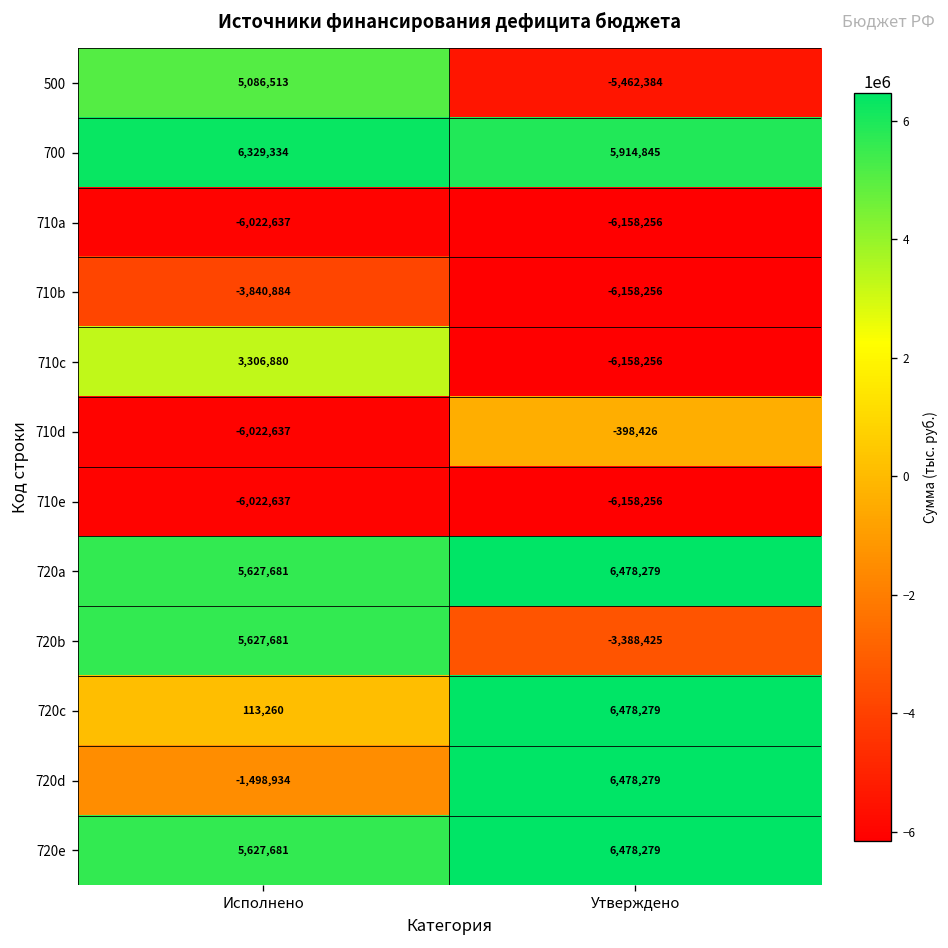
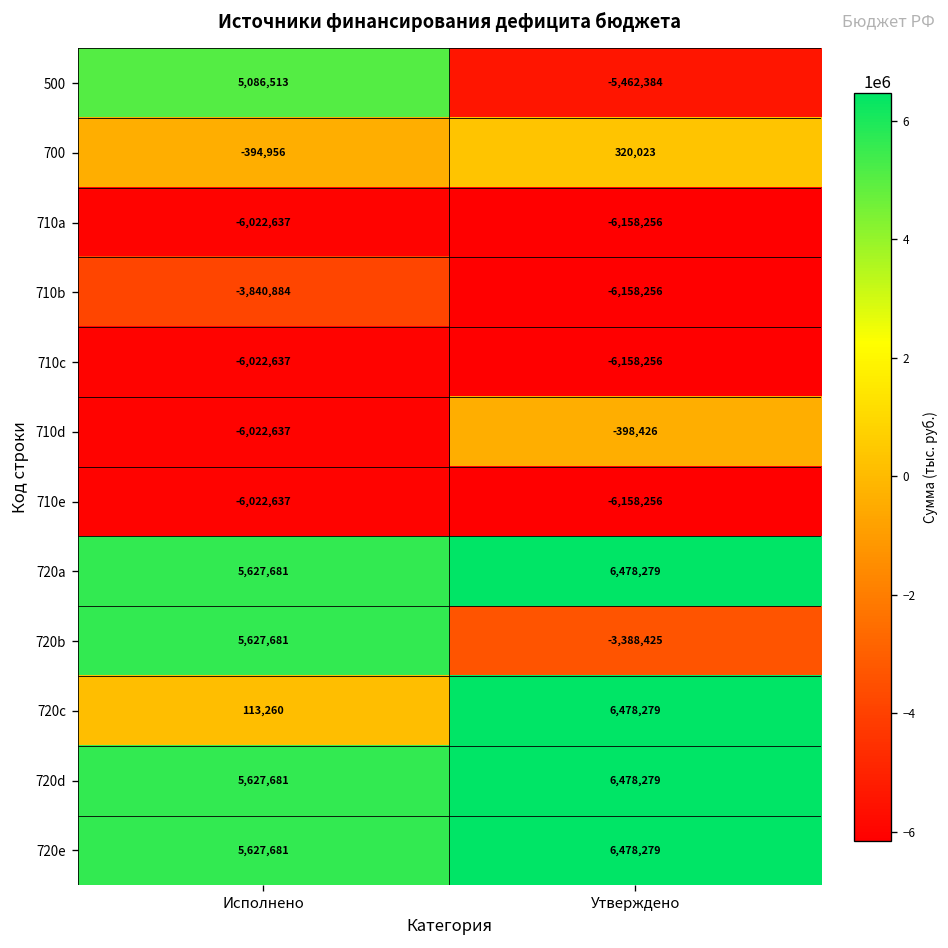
  {
    "500": {
      "Исполнено": "5,086,513",
      "Утверждено": "-5,462,384"
    },
    "700": {
-     "Исполнено": "6,329,334",
-     "Утверждено": "5,914,845"
+     "Исполнено": "-394,956",
+     "Утверждено": "320,023"
    },
    "710a": {
      "Исполнено": "-6,022,637",
      "Утверждено": "-6,158,256"
    },
    "710b": {
      "Исполнено": "-3,840,884",
      "Утверждено": "-6,158,256"
    },
    "710c": {
-     "Исполнено": "3,306,880",
+     "Исполнено": "-6,022,637",
      "Утверждено": "-6,158,256"
    },
    "710d": {
      "Исполнено": "-6,022,637",
      "Утверждено": "-398,426"
    },
    "710e": {
      "Исполнено": "-6,022,637",
      "Утверждено": "-6,158,256"
    },
    "720a": {
      "Исполнено": "5,627,681",
      "Утверждено": "6,478,279"
    },
    "720b": {
      "Исполнено": "5,627,681",
      "Утверждено": "-3,388,425"
    },
    "720c": {
      "Исполнено": "113,260",
      "Утверждено": "6,478,279"
    },
    "720d": {
-     "Исполнено": "-1,498,934",
+     "Исполнено": "5,627,681",
      "Утверждено": "6,478,279"
    },
    "720e": {
      "Исполнено": "5,627,681",
      "Утверждено": "6,478,279"
    }
  }
